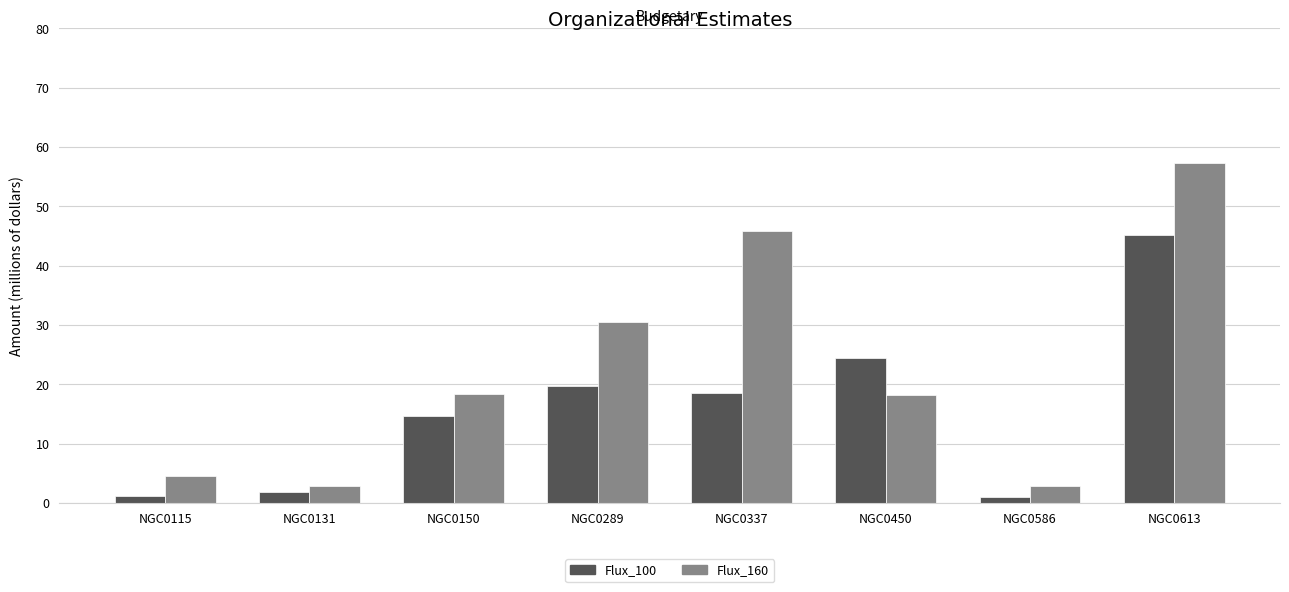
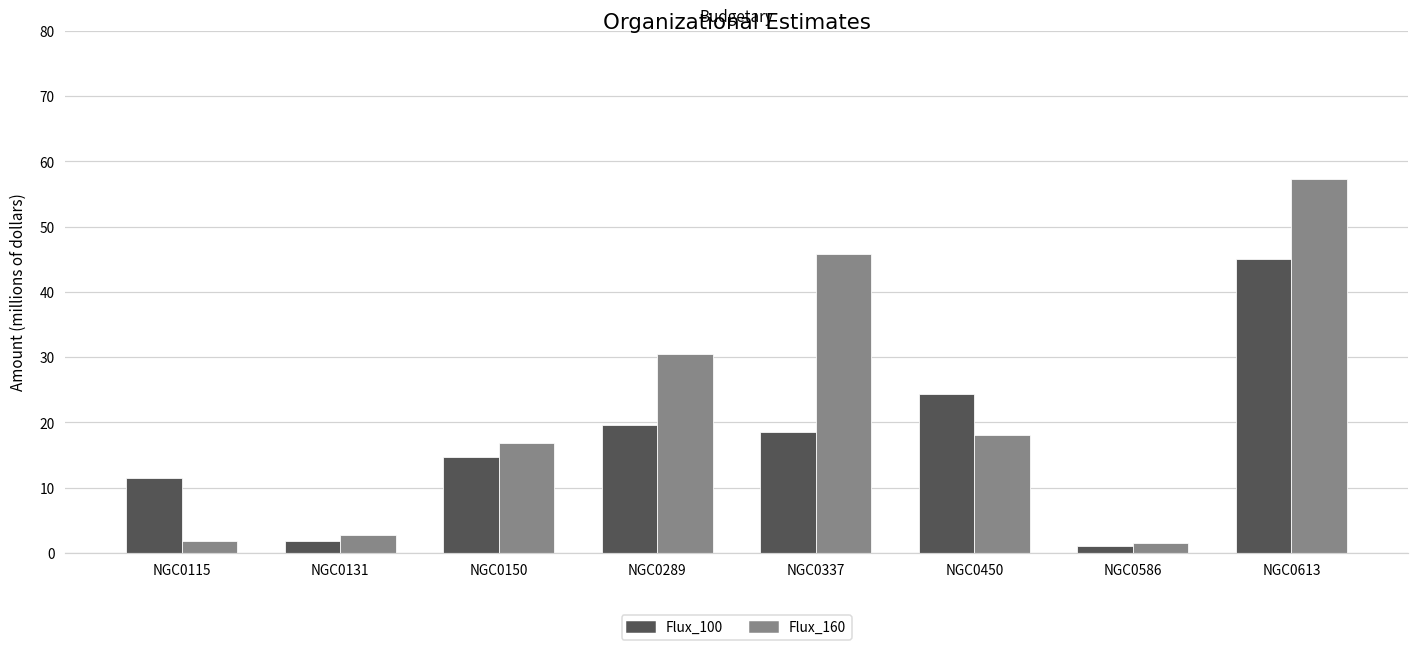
  {
    "Flux_100": {
-     "NGC0115": 1,
+     "NGC0115": 11,
      "NGC0131": 2,
      "NGC0150": 15,
      "NGC0289": 20,
      "NGC0337": 18,
      "NGC0450": 24,
      "NGC0586": 1,
      "NGC0613": 45
    },
    "Flux_160": {
-     "NGC0115": 5,
+     "NGC0115": 2,
      "NGC0131": 3,
-     "NGC0150": 18,
+     "NGC0150": 17,
      "NGC0289": 30,
      "NGC0337": 46,
      "NGC0450": 18,
-     "NGC0586": 3,
+     "NGC0586": 2,
      "NGC0613": 57
    }
  }
